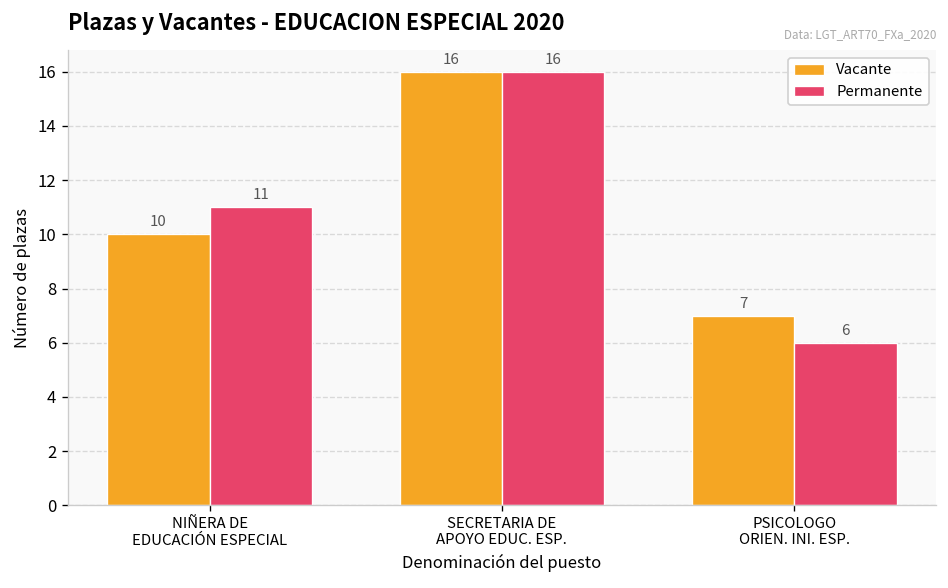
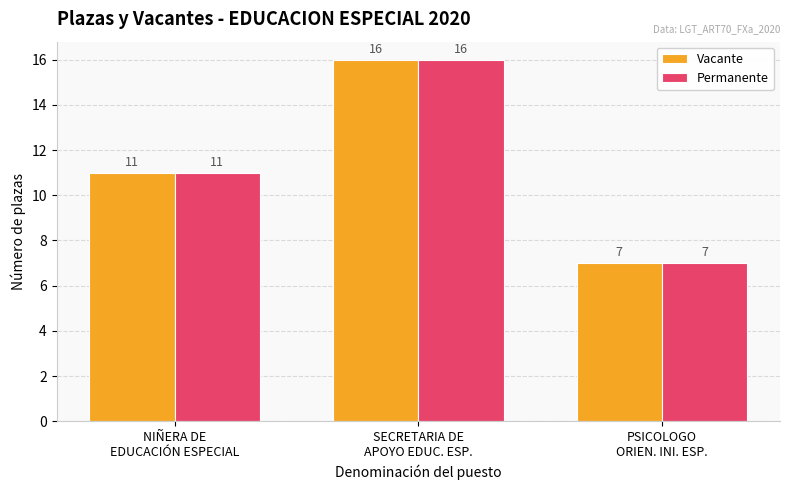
  {
    "Vacante": {
-     "NIÑERA DE EDUCACIÓN ESPECIAL": 10,
+     "NIÑERA DE EDUCACIÓN ESPECIAL": 11,
      "SECRETARIA DE APOYO EDUC. ESP.": 16,
      "PSICOLOGO ORIEN. INI. ESP.": 7
    },
    "Permanente": {
      "NIÑERA DE EDUCACIÓN ESPECIAL": 11,
      "SECRETARIA DE APOYO EDUC. ESP.": 16,
-     "PSICOLOGO ORIEN. INI. ESP.": 6
+     "PSICOLOGO ORIEN. INI. ESP.": 7
    }
  }
